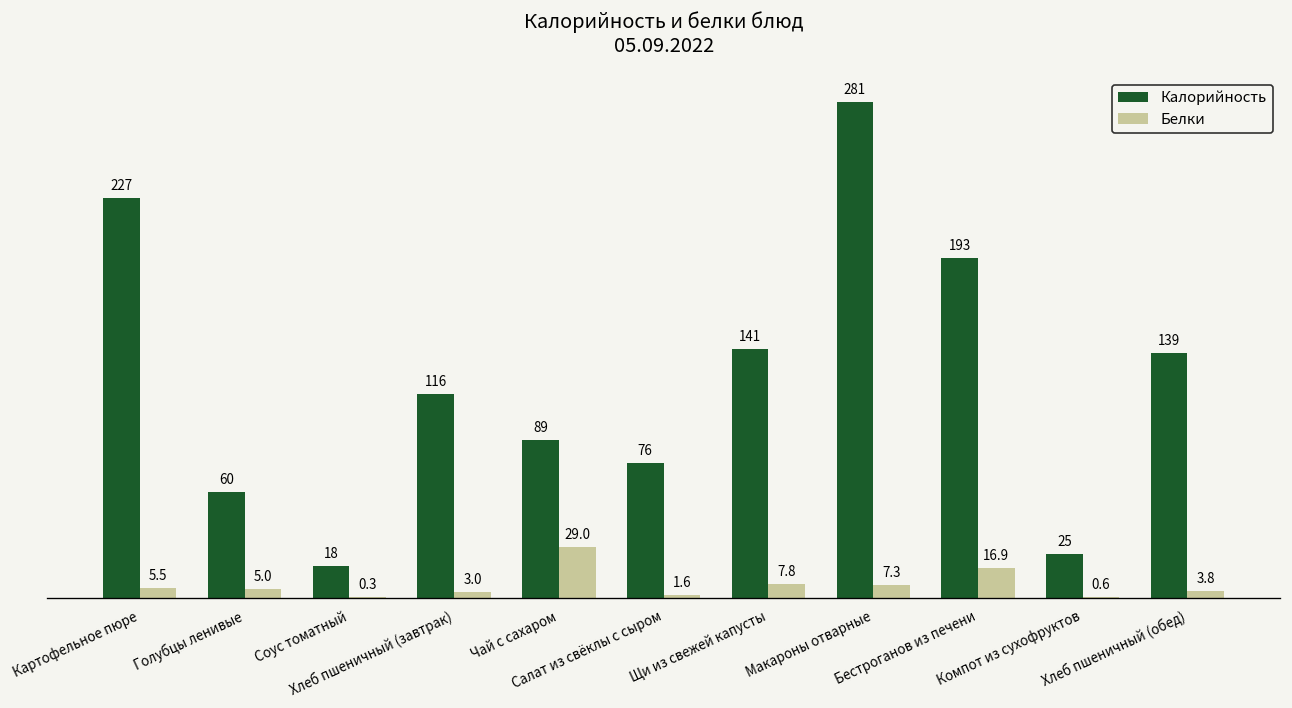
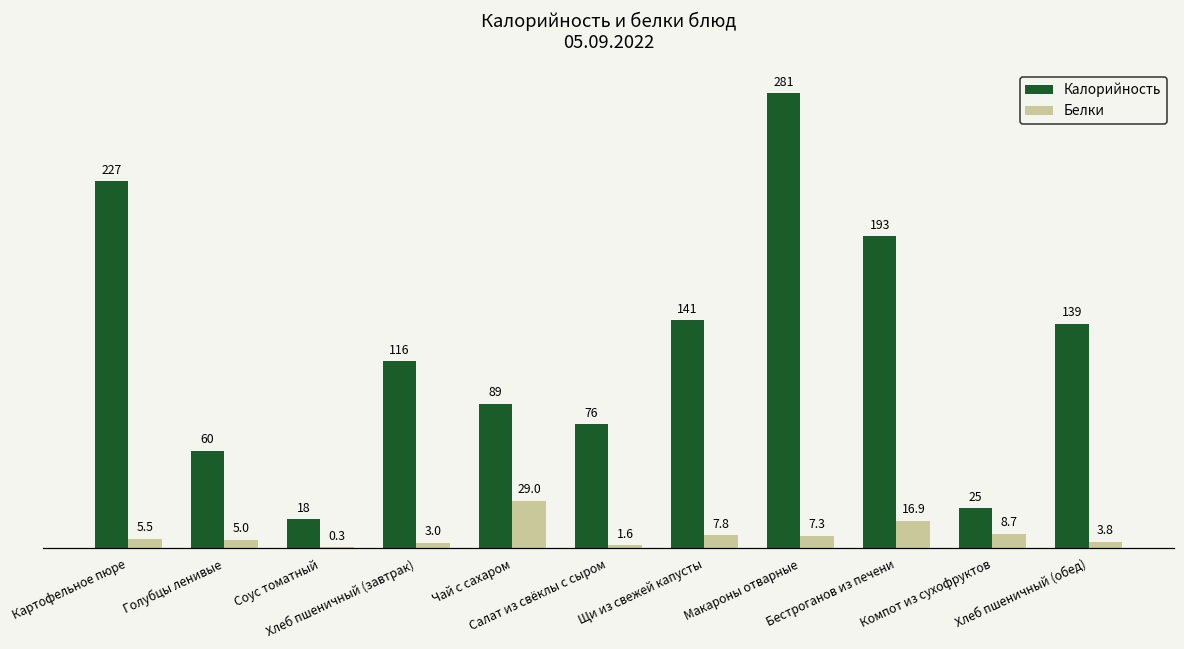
  {
    "Калорийность": {
      "Картофельное пюре": 227,
      "Голубцы ленивые": 60,
      "Соус томатный": 18,
      "Хлеб пшеничный (завтрак)": 116,
      "Чай с сахаром": 89,
      "Салат из свёклы с сыром": 76,
      "Щи из свежей капусты": 141,
      "Макароны отварные": 281,
      "Бестроганов из печени": 193,
      "Компот из сухофруктов": 25,
      "Хлеб пшеничный (обед)": 139
    },
    "Белки": {
      "Картофельное пюре": 5.5,
      "Голубцы ленивые": 5.0,
      "Соус томатный": 0.3,
      "Хлеб пшеничный (завтрак)": 3.0,
      "Чай с сахаром": 29.0,
      "Салат из свёклы с сыром": 1.6,
      "Щи из свежей капусты": 7.8,
      "Макароны отварные": 7.3,
      "Бестроганов из печени": 16.9,
-     "Компот из сухофруктов": 0.6,
+     "Компот из сухофруктов": 8.7,
      "Хлеб пшеничный (обед)": 3.8
    }
  }
